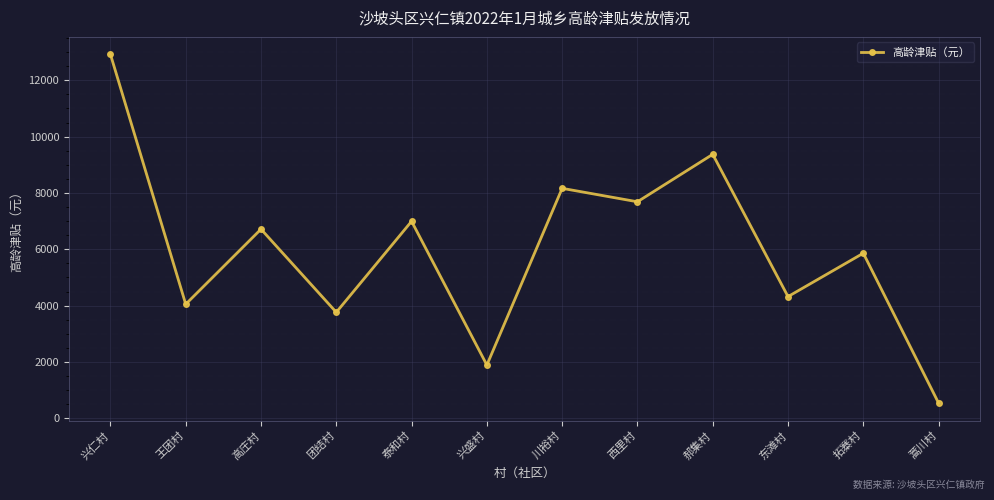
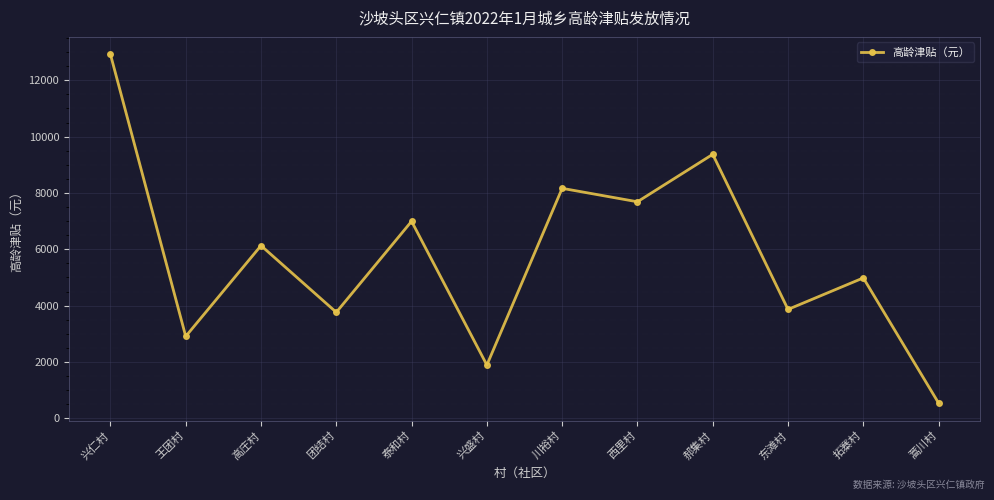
  {
    "兴仁村": 12900,
-   "王团村": 4100,
-   "高庄村": 6700,
+   "王团村": 2900,
+   "高庄村": 6100,
    "团结村": 3800,
    "泰和村": 7000,
    "兴盛村": 1900,
    "川裕村": 8200,
    "西里村": 7700,
    "郝集村": 9400,
-   "东滩村": 4300,
-   "拓寨村": 5900,
+   "东滩村": 3900,
+   "拓寨村": 5000,
    "蒿川村": 500
  }
